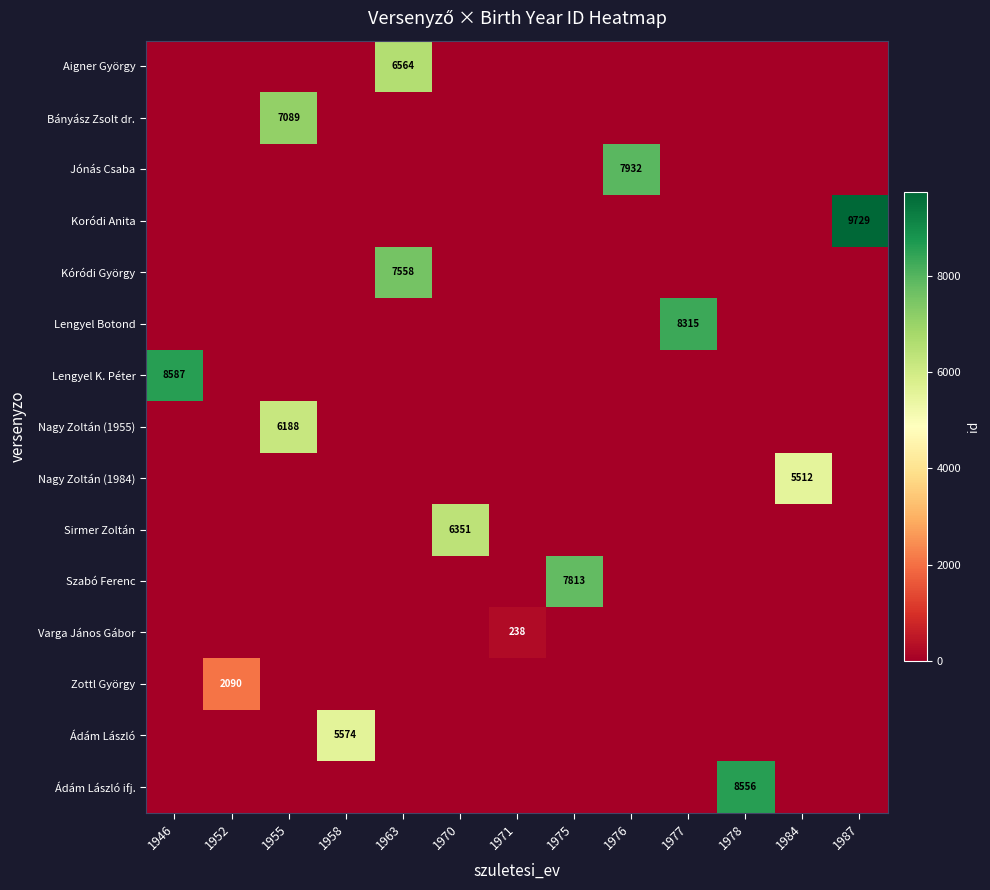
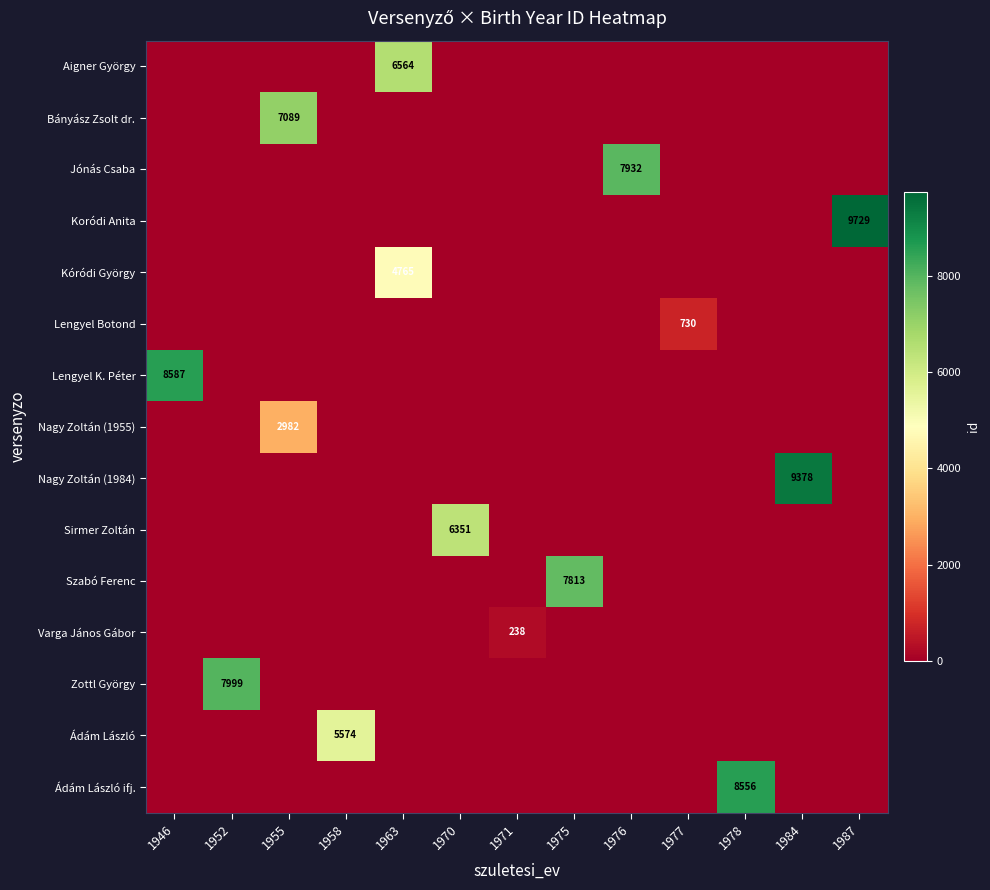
  {
    "Aigner György": {
      "1963": 6564
    },
    "Bányász Zsolt dr.": {
      "1955": 7089
    },
    "Jónás Csaba": {
      "1976": 7932
    },
    "Koródi Anita": {
      "1987": 9729
    },
    "Kóródi György": {
-     "1963": 7558
+     "1963": 4765
    },
    "Lengyel Botond": {
-     "1977": 8315
+     "1977": 730
    },
    "Lengyel K. Péter": {
      "1946": 8587
    },
    "Nagy Zoltán (1955)": {
-     "1955": 6188
+     "1955": 2982
    },
    "Nagy Zoltán (1984)": {
-     "1984": 5512
+     "1984": 9378
    },
    "Sirmer Zoltán": {
      "1970": 6351
    },
    "Szabó Ferenc": {
      "1975": 7813
    },
    "Varga János Gábor": {
      "1971": 238
    },
    "Zottl György": {
-     "1952": 2090
+     "1952": 7999
    },
    "Ádám László": {
      "1958": 5574
    },
    "Ádám László ifj.": {
      "1978": 8556
    }
  }
